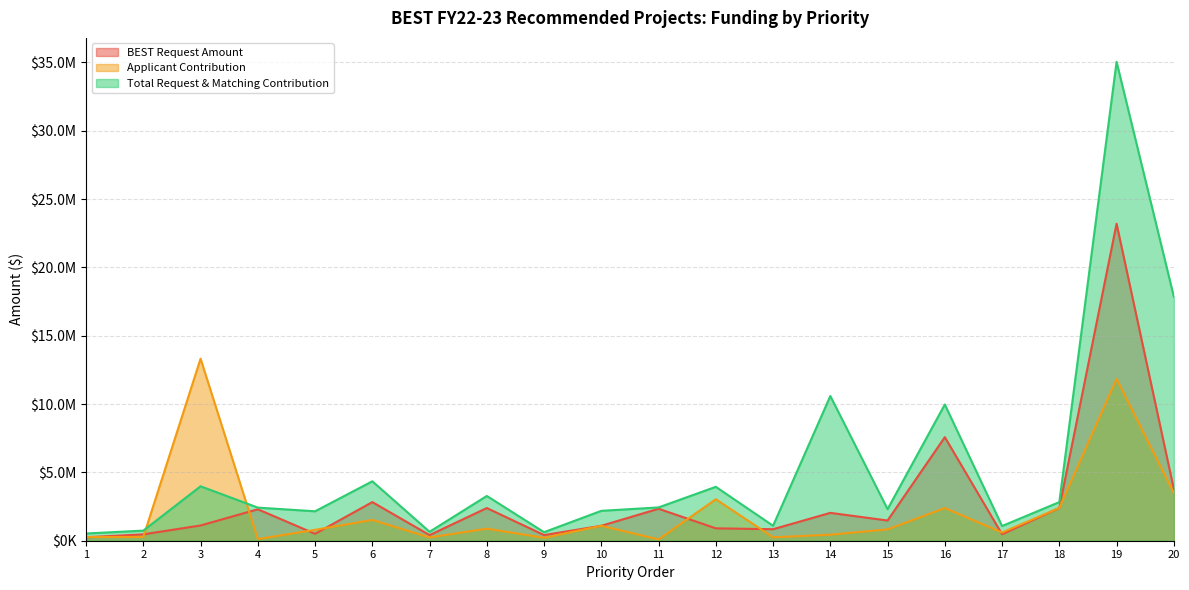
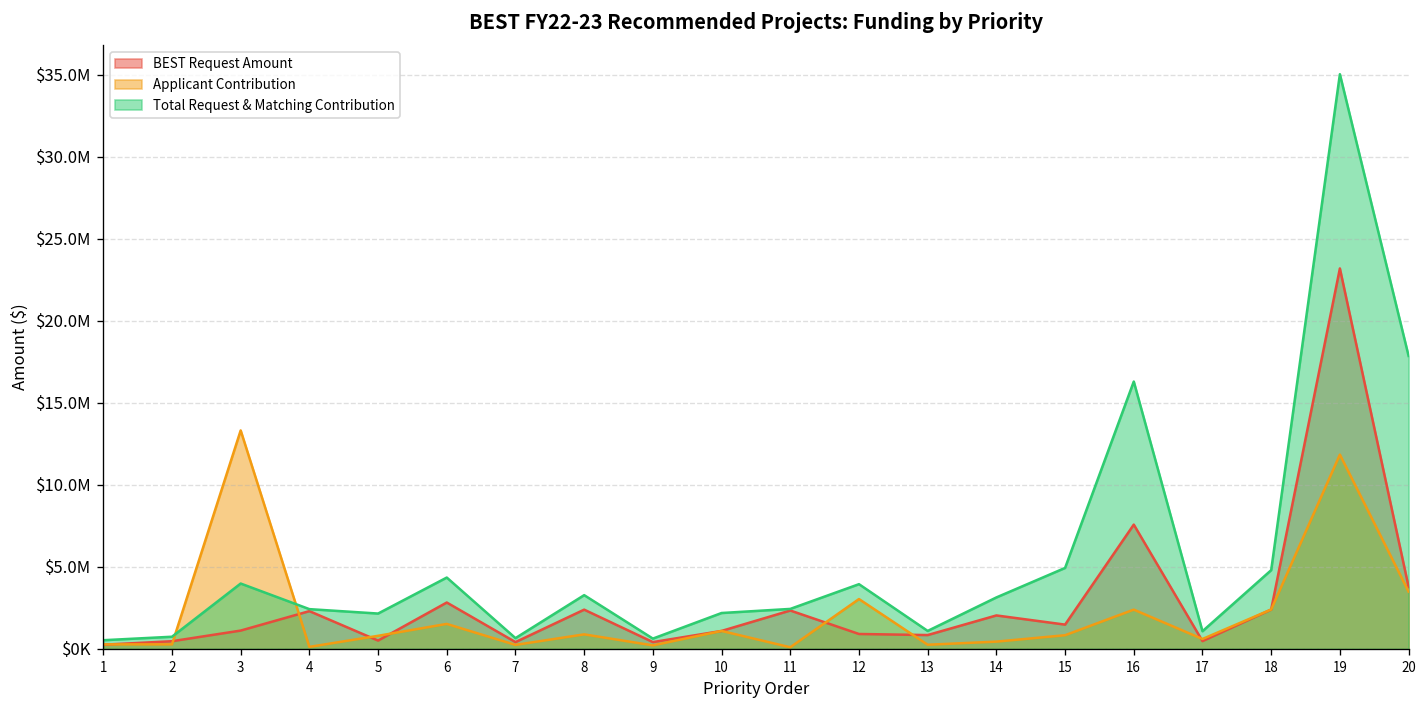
  {
    "BEST Request Amount": {
      "2": "$500000",
      "3": "$1100000",
      "5": "$500000",
      "6": "$2800000",
      "8": "$2400000",
      "9": "$400000",
      "12": "$900000",
      "13": "$800000",
      "14": "$2000000",
      "15": "$1500000",
      "16": "$7600000",
      "19": "$23200000",
      "20": "$3800000"
    },
    "Applicant Contribution": {
      "2": "$300000",
      "3": "$13300000",
      "4": "$100000",
      "5": "$800000",
      "6": "$1500000",
      "8": "$900000",
      "9": "$200000",
      "11": "$100000",
      "12": "$3000000",
      "13": "$300000",
      "14": "$400000",
      "15": "$800000",
      "16": "$2400000",
      "19": "$11800000",
      "20": "$3500000"
    },
    "Total Request & Matching Contribution": {
      "1": "$500000",
      "2": "$700000",
      "3": "$4000000",
      "5": "$2200000",
      "6": "$4300000",
      "7": "$700000",
      "8": "$3300000",
      "9": "$600000",
      "10": "$2200000",
      "12": "$3900000",
      "13": "$1100000",
-     "14": "$10600000",
-     "15": "$2300000",
-     "16": "$10000000",
+     "14": "$3100000",
+     "15": "$4900000",
+     "16": "$16300000",
      "17": "$1100000",
-     "18": "$2800000",
+     "18": "$4800000",
      "19": "$35000000",
      "20": "$17900000"
    }
  }
